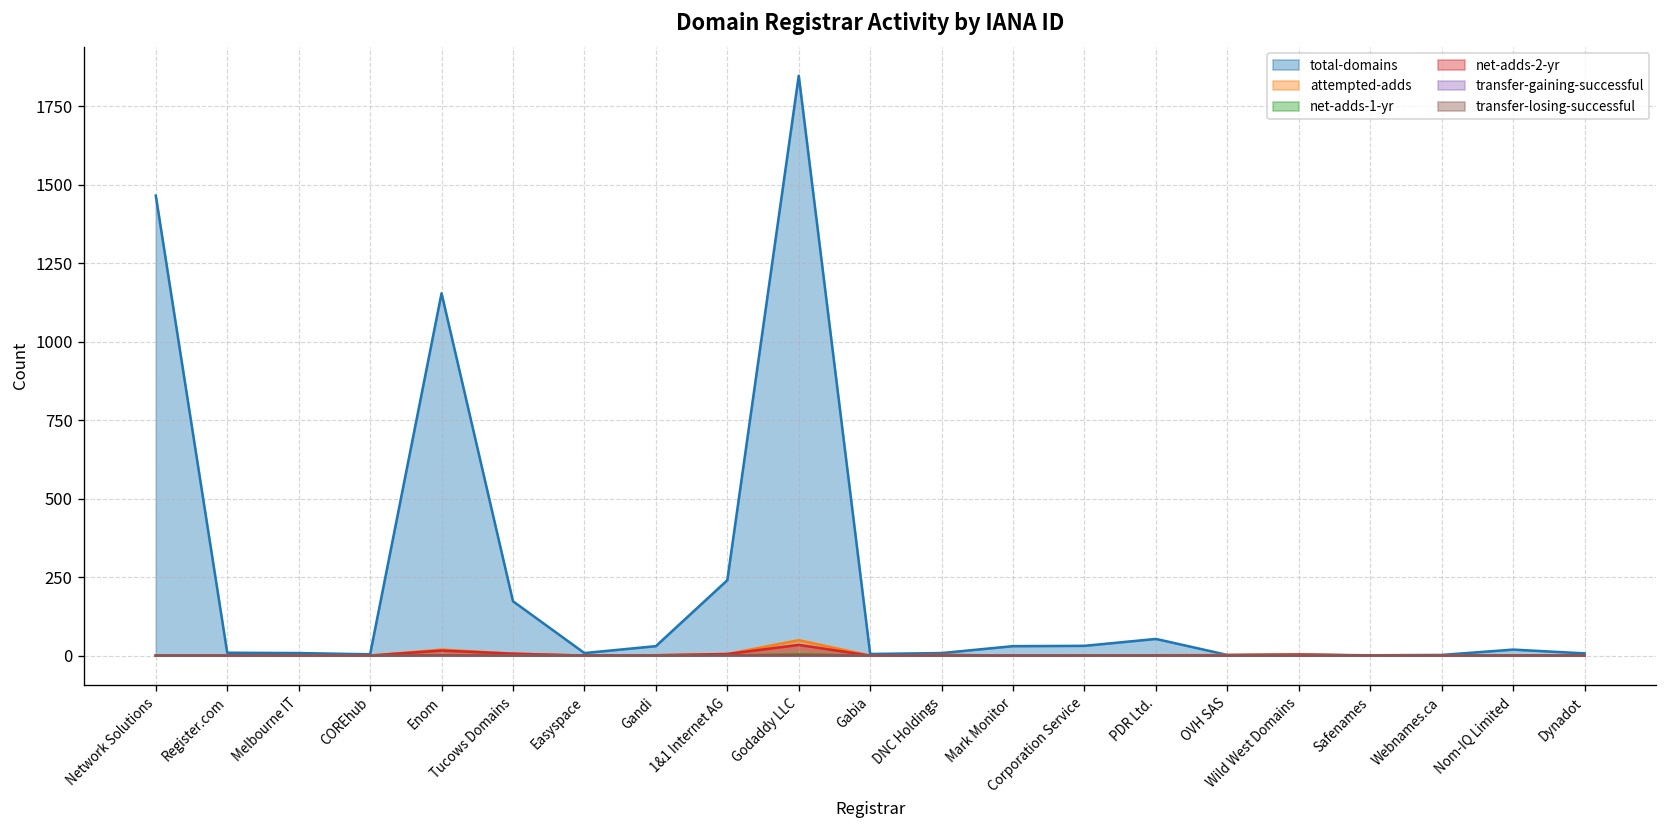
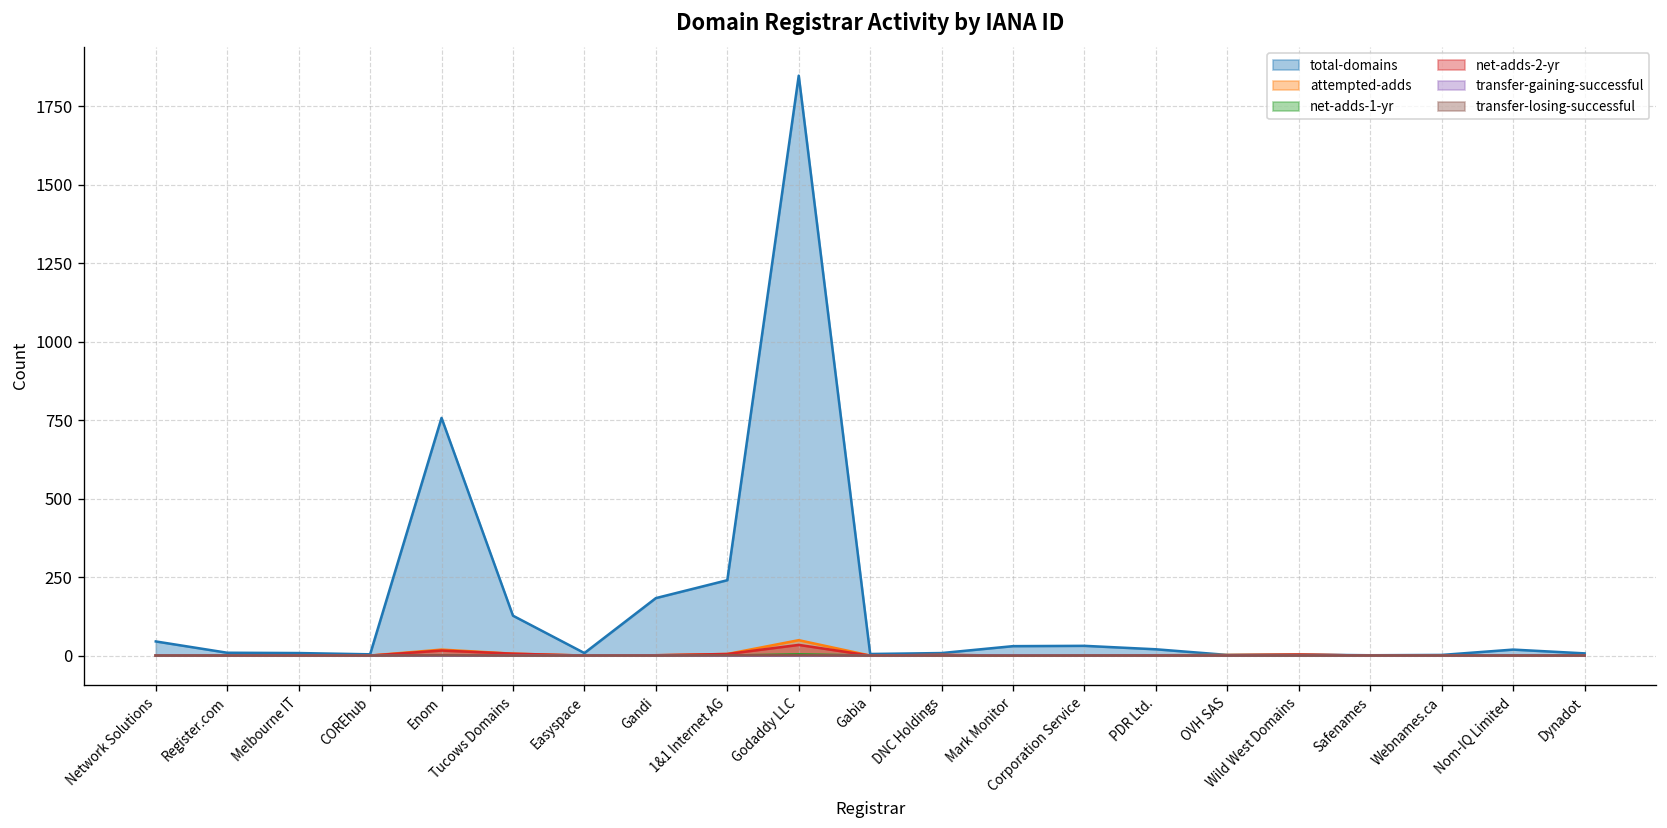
  {
    "total-domains": {
-     "Network Solutions": 1470,
-     "Enom": 1150,
-     "Tucows Domains": 170,
-     "Gandi": 30,
+     "Network Solutions": 50,
+     "Enom": 760,
+     "Tucows Domains": 130,
+     "Gandi": 180,
      "1&1 Internet AG": 240,
      "Godaddy LLC": 1850,
      "Mark Monitor": 30,
      "Corporation Service": 30,
-     "PDR Ltd.": 50,
+     "PDR Ltd.": 20,
      "Nom-IQ Limited": 20
    }
  }
